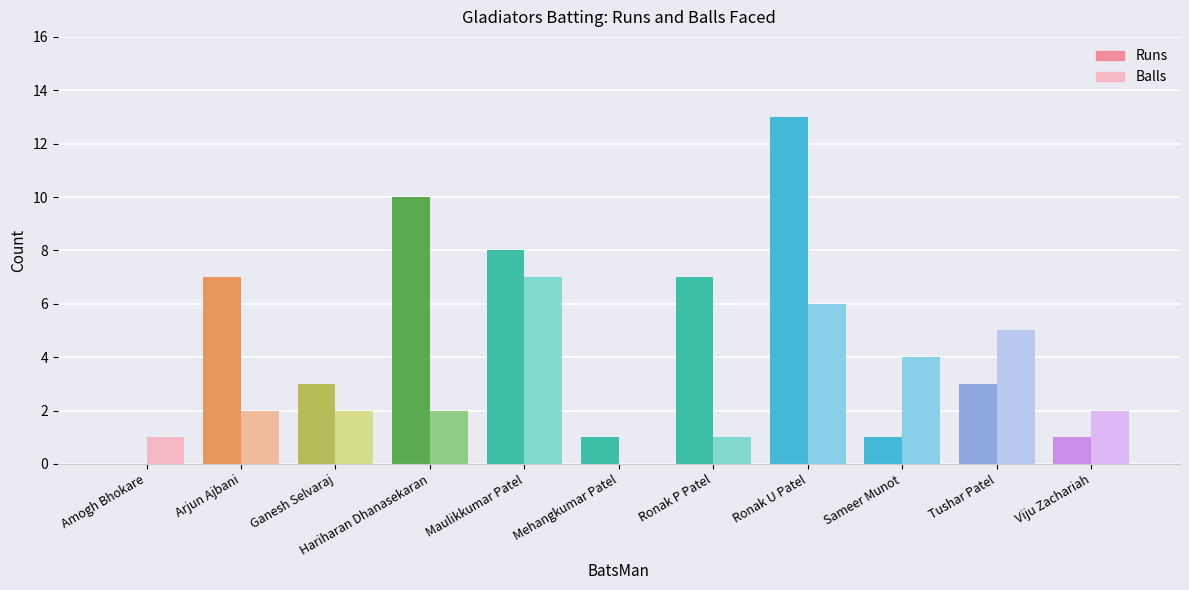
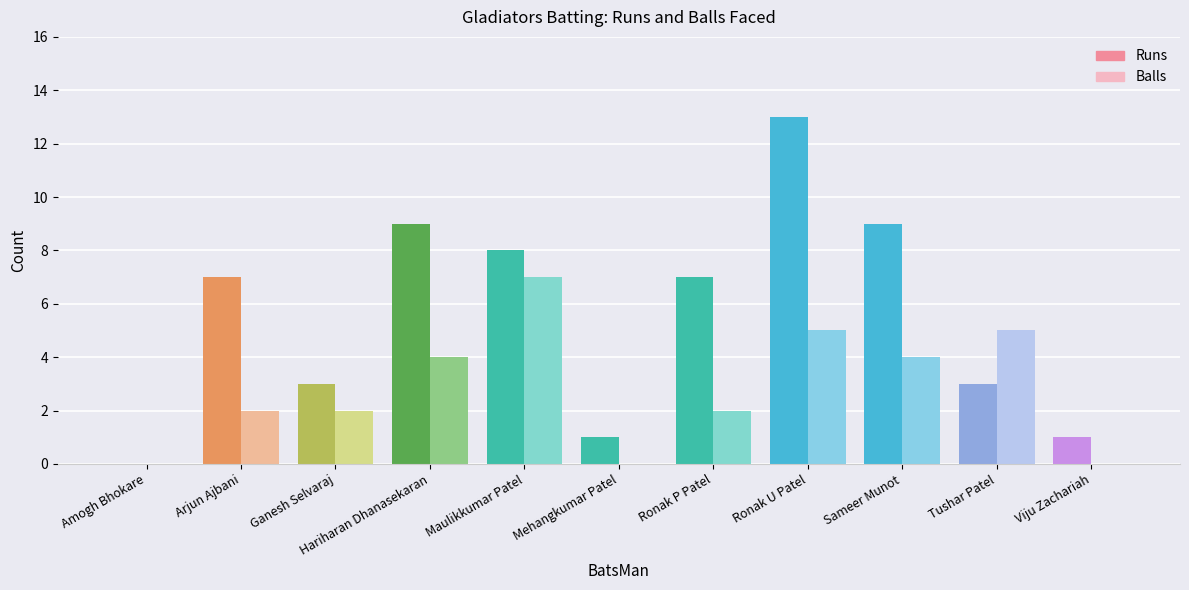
  {
    "Runs": {
      "Amogh Bhokare": 0,
      "Arjun Ajbani": 7,
      "Ganesh Selvaraj": 3,
-     "Hariharan Dhanasekaran": 10,
+     "Hariharan Dhanasekaran": 9,
      "Maulikkumar Patel": 8,
      "Mehangkumar Patel": 1,
      "Ronak P Patel": 7,
      "Ronak U Patel": 13,
-     "Sameer Munot": 1,
+     "Sameer Munot": 9,
      "Tushar Patel": 3,
      "Viju Zachariah": 1
    },
    "Balls": {
-     "Amogh Bhokare": 1,
+     "Amogh Bhokare": 0,
      "Arjun Ajbani": 2,
      "Ganesh Selvaraj": 2,
-     "Hariharan Dhanasekaran": 2,
+     "Hariharan Dhanasekaran": 4,
      "Maulikkumar Patel": 7,
      "Mehangkumar Patel": 0,
-     "Ronak P Patel": 1,
-     "Ronak U Patel": 6,
+     "Ronak P Patel": 2,
+     "Ronak U Patel": 5,
      "Sameer Munot": 4,
      "Tushar Patel": 5,
-     "Viju Zachariah": 2
+     "Viju Zachariah": 0
    }
  }
